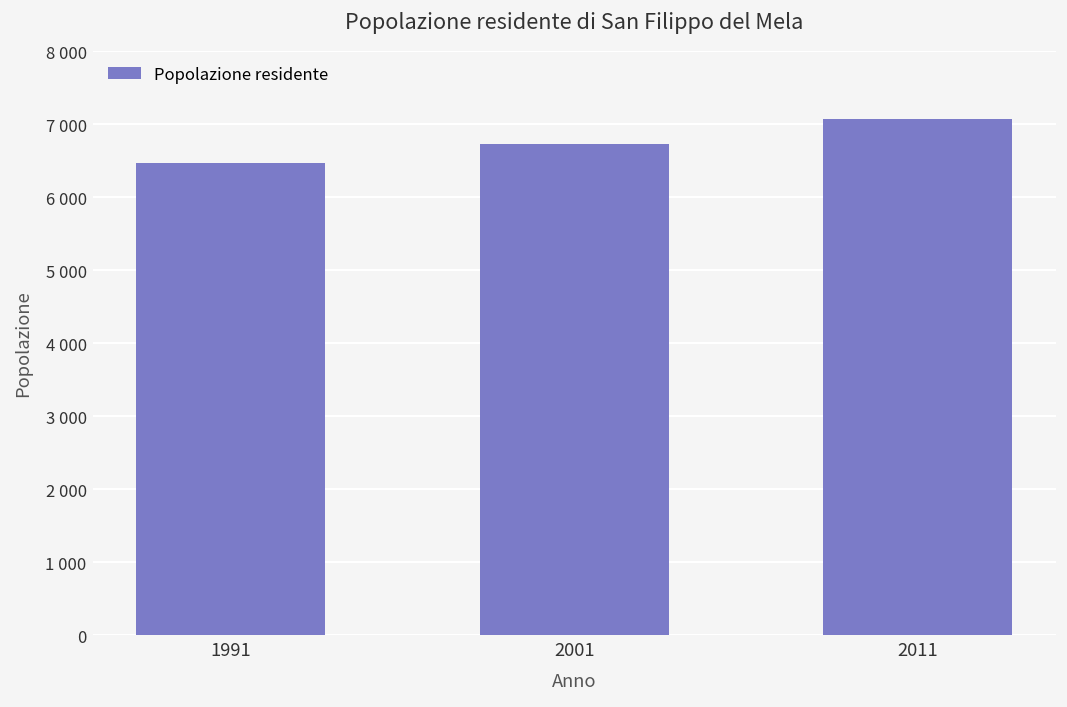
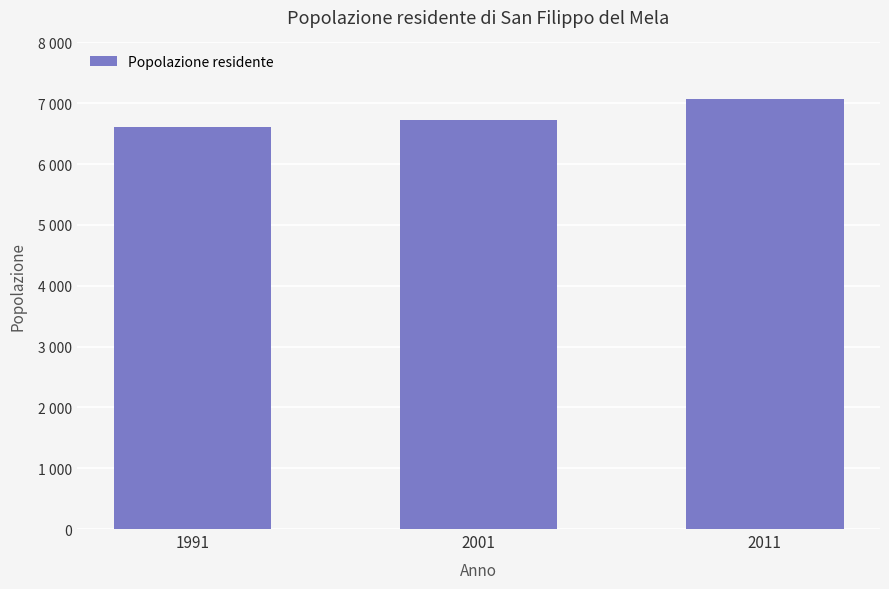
  {
-   "1991": 6500,
+   "1991": 6600,
    "2001": 6700,
    "2011": 7100
  }
